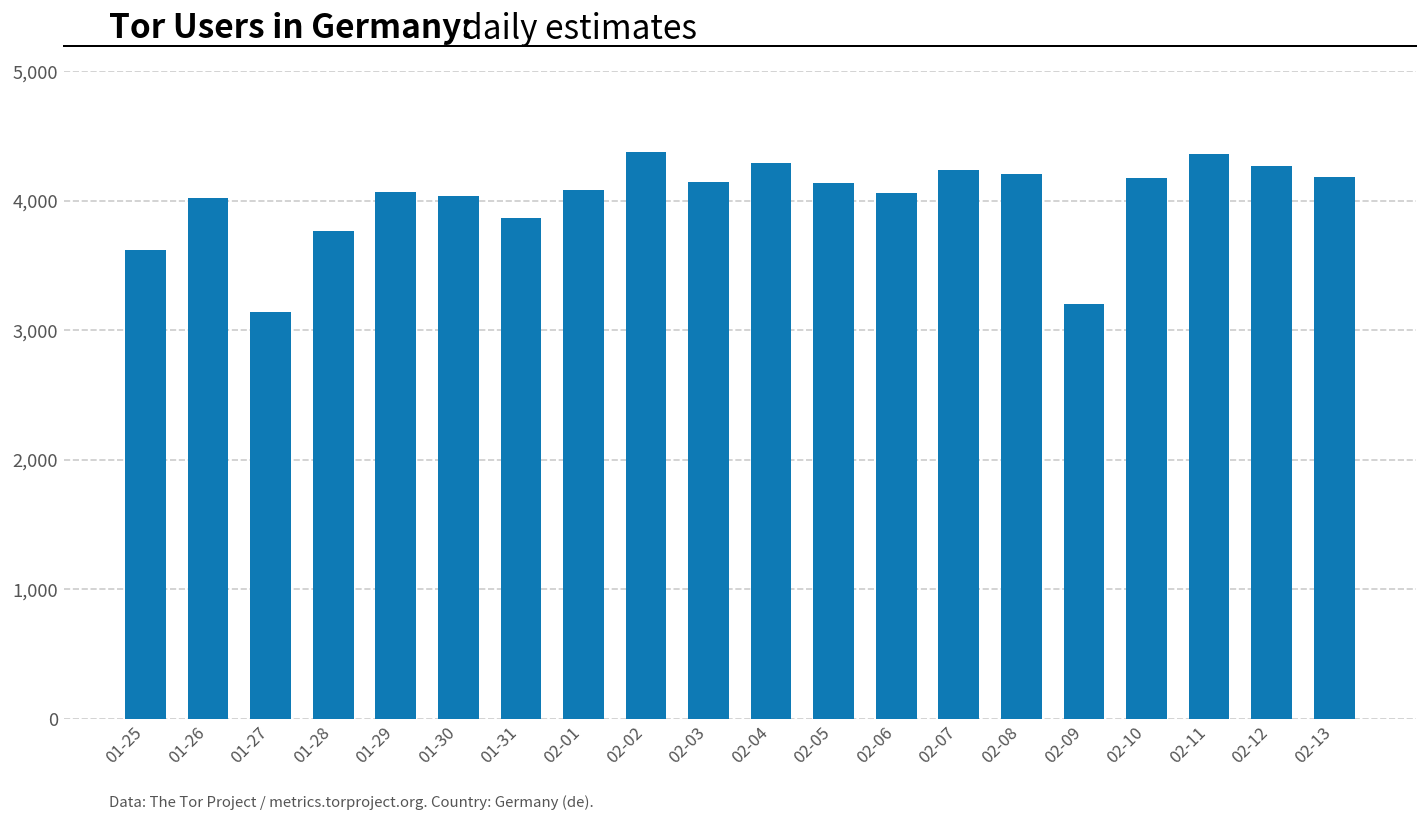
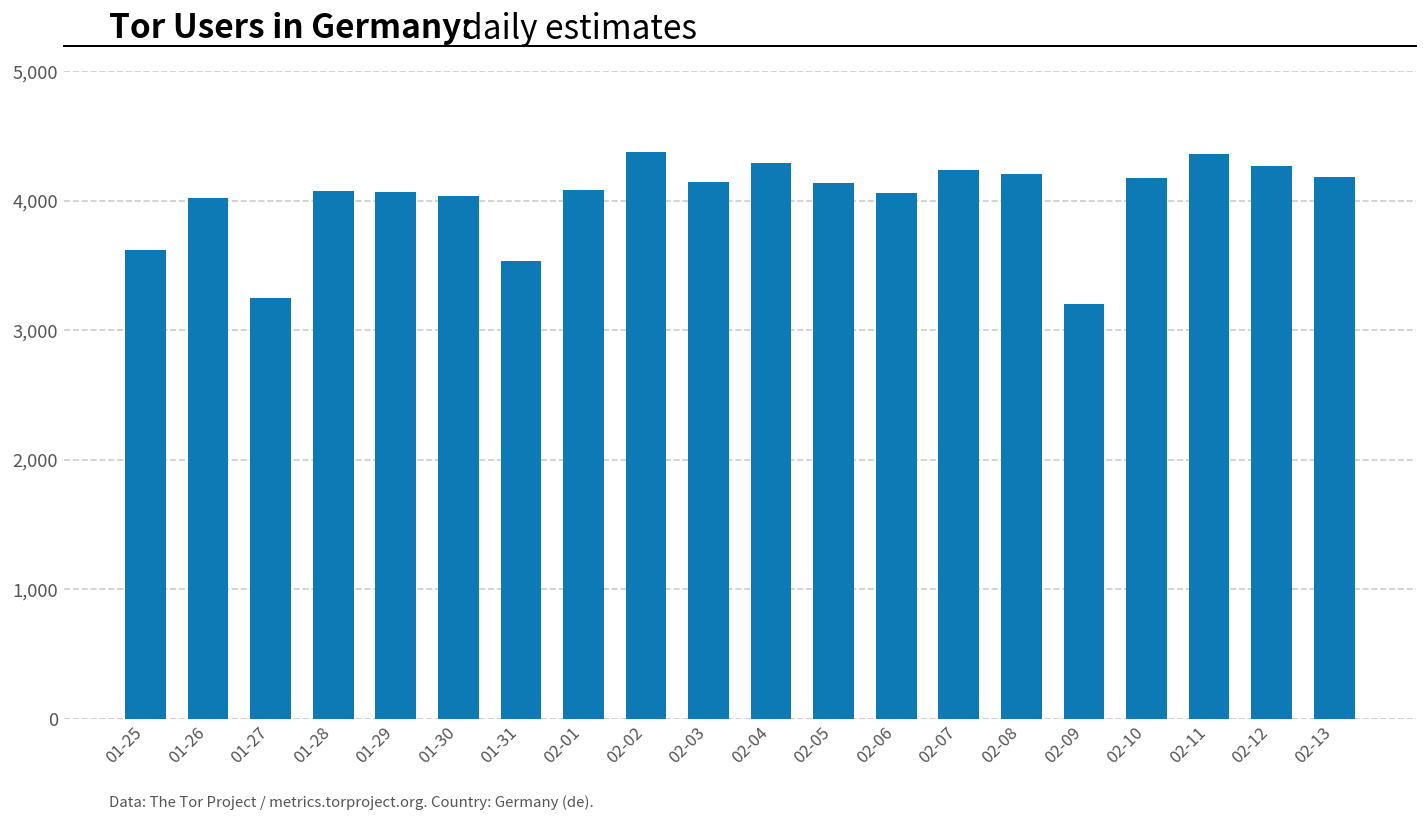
  {
    "01-25": "3,620",
    "01-26": "4,020",
-   "01-27": "3,140",
-   "01-28": "3,770",
+   "01-27": "3,250",
+   "01-28": "4,080",
    "01-29": "4,070",
    "01-30": "4,040",
-   "01-31": "3,870",
+   "01-31": "3,540",
    "02-01": "4,080",
    "02-02": "4,380",
    "02-03": "4,150",
    "02-04": "4,290",
    "02-05": "4,140",
    "02-06": "4,060",
    "02-07": "4,240",
    "02-08": "4,210",
    "02-09": "3,200",
    "02-10": "4,180",
    "02-11": "4,360",
    "02-12": "4,270",
    "02-13": "4,190"
  }
